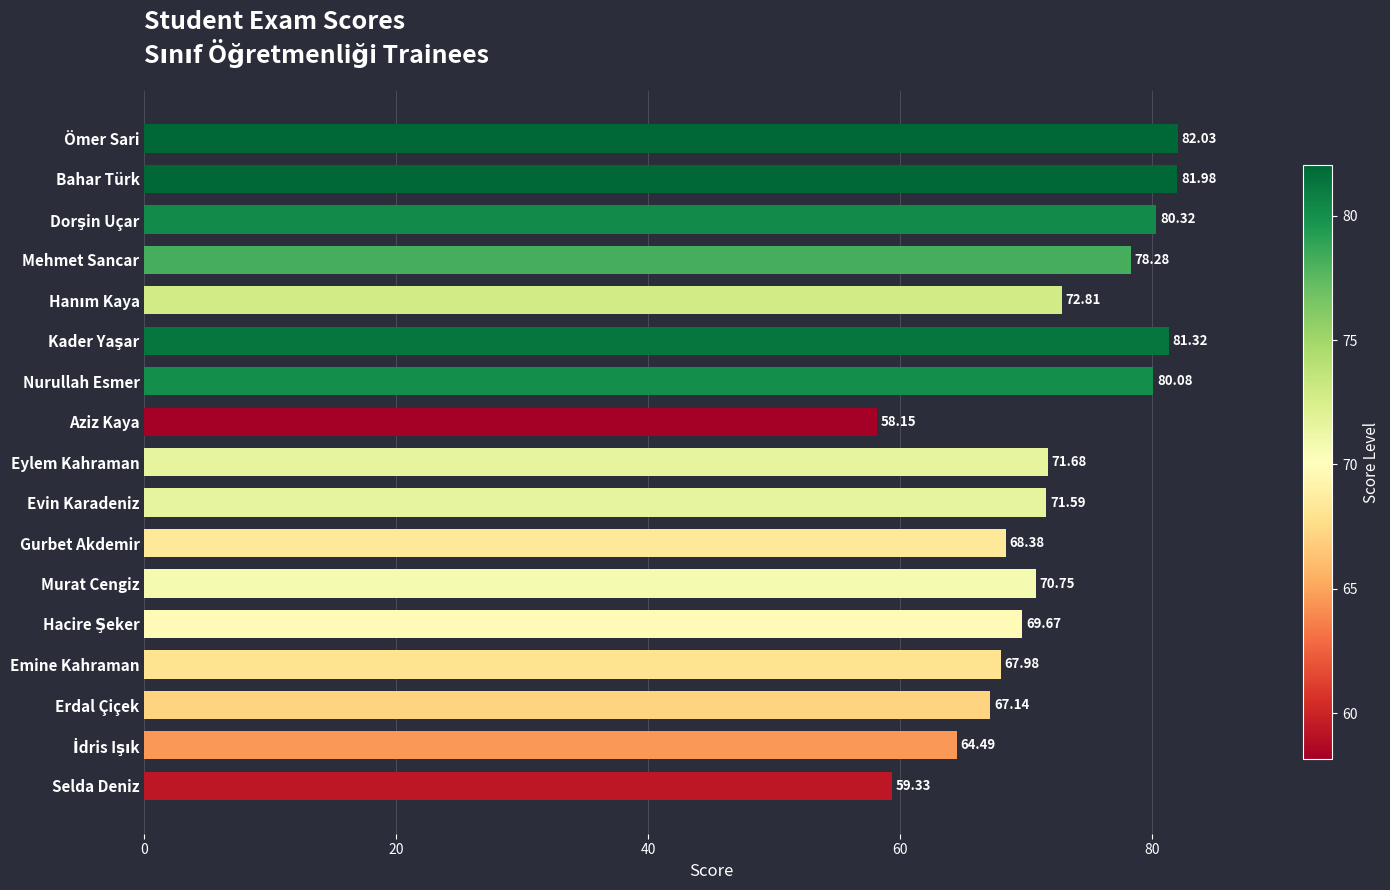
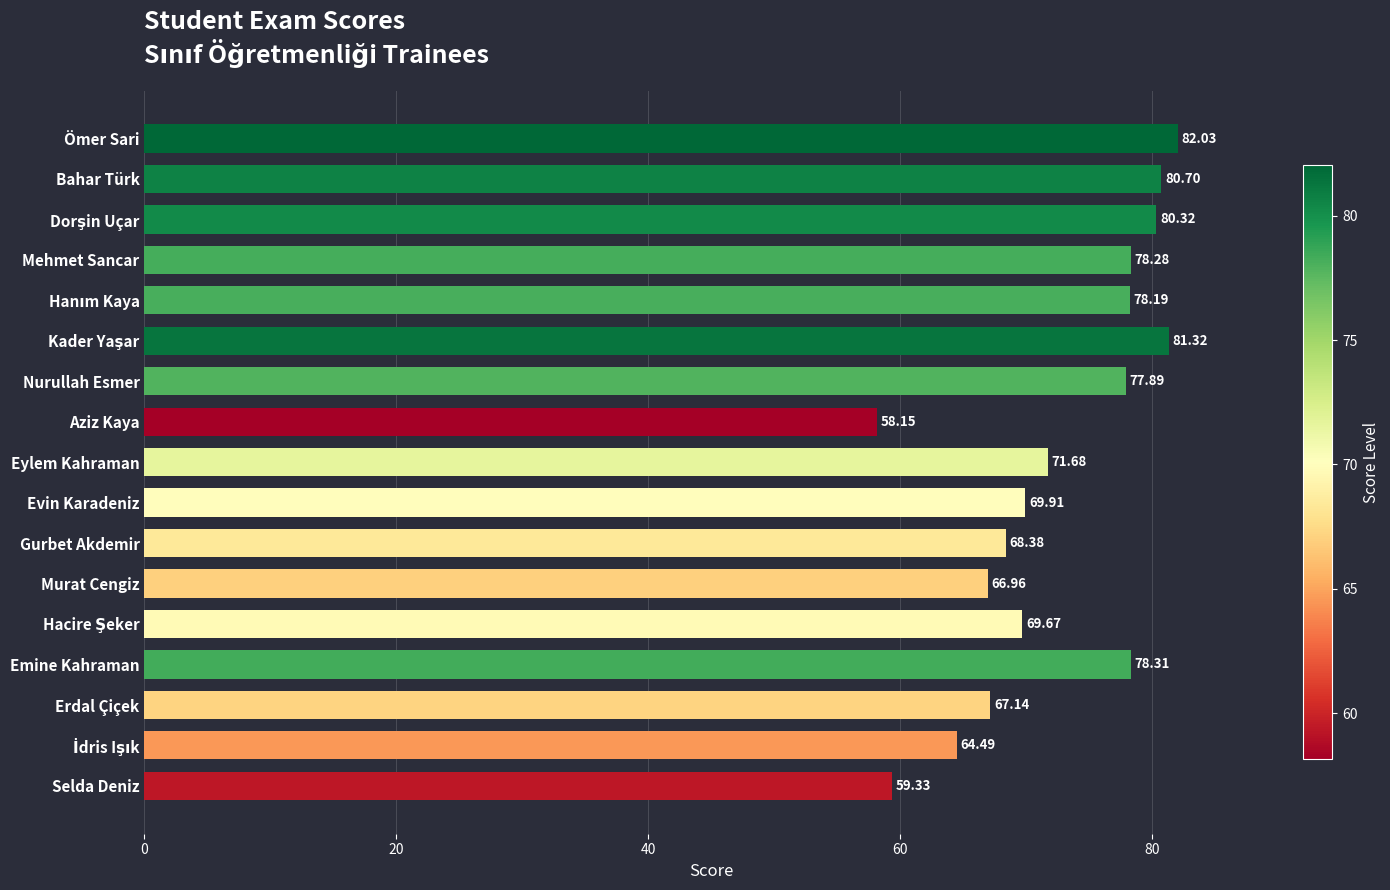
  {
    "Ömer Sari": 82.03,
-   "Bahar Türk": 81.98,
+   "Bahar Türk": 80.70,
    "Dorşin Uçar": 80.32,
    "Mehmet Sancar": 78.28,
-   "Hanım Kaya": 72.81,
+   "Hanım Kaya": 78.19,
    "Kader Yaşar": 81.32,
-   "Nurullah Esmer": 80.08,
+   "Nurullah Esmer": 77.89,
    "Aziz Kaya": 58.15,
    "Eylem Kahraman": 71.68,
-   "Evin Karadeniz": 71.59,
+   "Evin Karadeniz": 69.91,
    "Gurbet Akdemir": 68.38,
-   "Murat Cengiz": 70.75,
+   "Murat Cengiz": 66.96,
    "Hacire Şeker": 69.67,
-   "Emine Kahraman": 67.98,
+   "Emine Kahraman": 78.31,
    "Erdal Çiçek": 67.14,
    "İdris Işık": 64.49,
    "Selda Deniz": 59.33
  }
